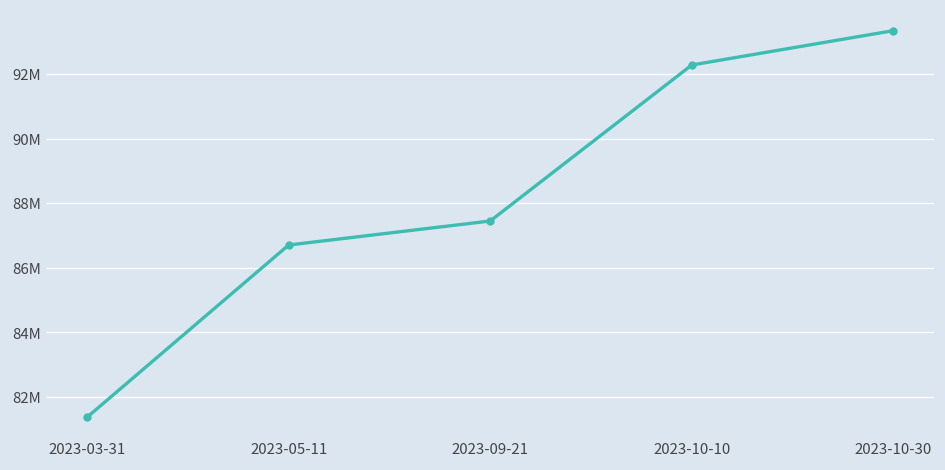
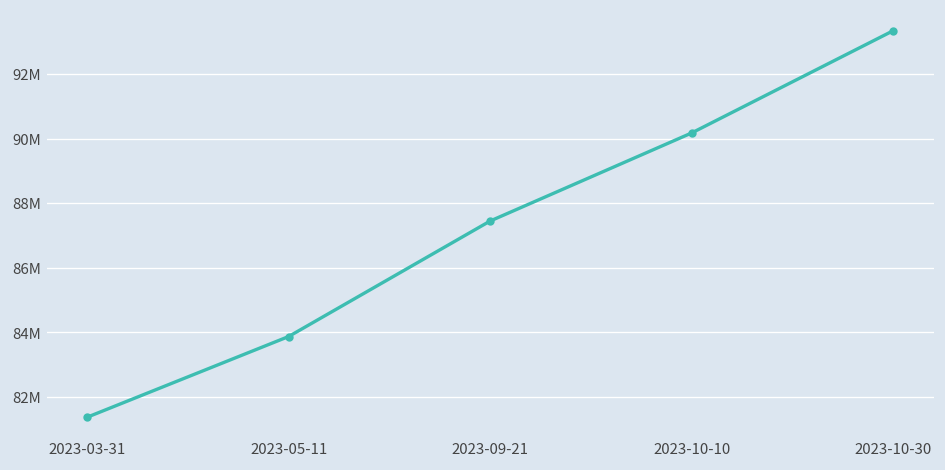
  {
    "2023-03-31": 81400000,
-   "2023-05-11": 86700000,
+   "2023-05-11": 83900000,
    "2023-09-21": 87500000,
-   "2023-10-10": 92300000,
+   "2023-10-10": 90200000,
    "2023-10-30": 93300000
  }
